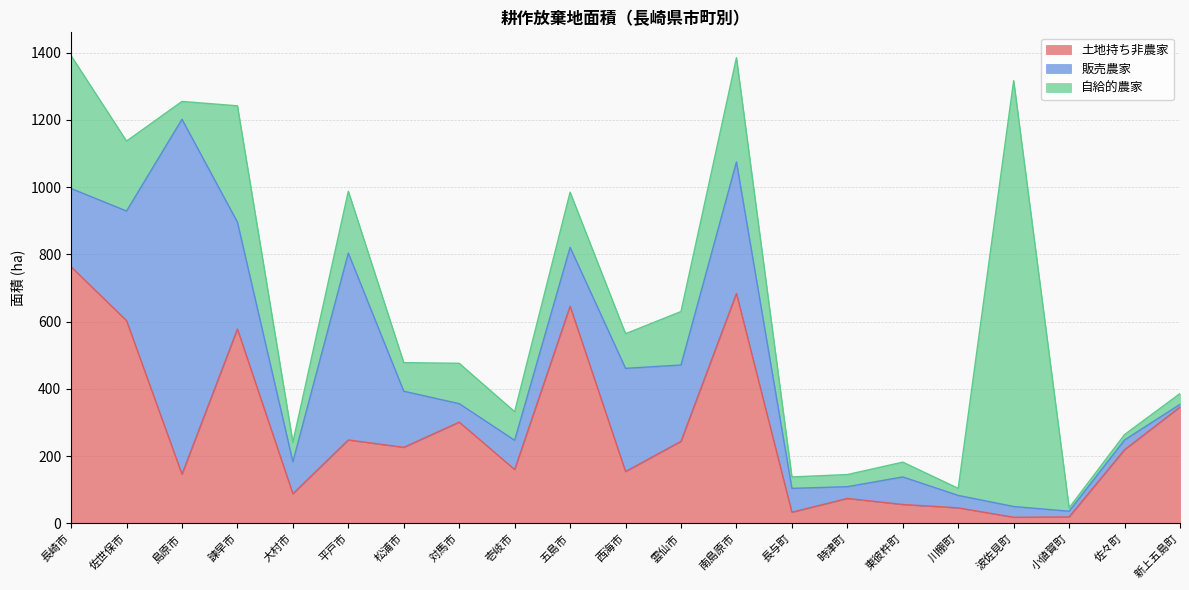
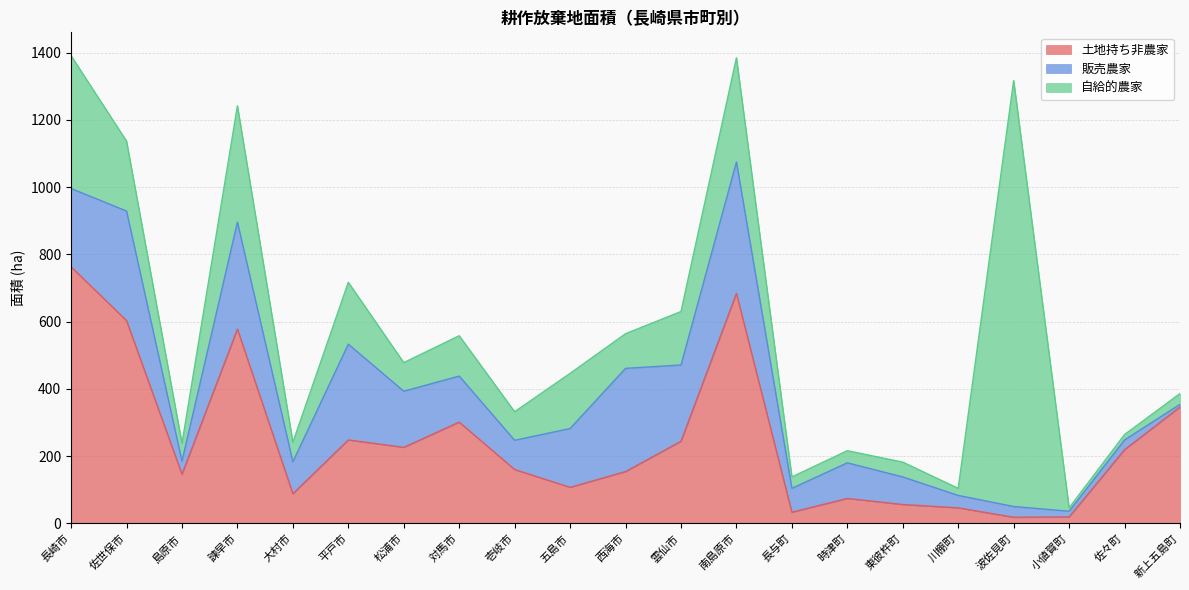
  {
    "土地持ち非農家": {
      "長崎市": 760,
      "佐世保市": 600,
      "島原市": 150,
      "諫早市": 580,
      "大村市": 90,
      "平戸市": 250,
      "松浦市": 230,
      "対馬市": 300,
      "壱岐市": 160,
-     "五島市": 650,
+     "五島市": 110,
      "西海市": 150,
      "雲仙市": 240,
      "南島原市": 680,
      "長与町": 30,
      "時津町": 70,
      "東彼杵町": 60,
      "川棚町": 50,
      "波佐見町": 20,
      "小値賀町": 20,
      "佐々町": 220,
      "新上五島町": 350
    },
    "販売農家": {
      "長崎市": 230,
      "佐世保市": 330,
-     "島原市": 1060,
+     "島原市": 40,
      "諫早市": 320,
      "大村市": 100,
-     "平戸市": 560,
+     "平戸市": 290,
      "松浦市": 170,
-     "対馬市": 60,
+     "対馬市": 140,
      "壱岐市": 90,
      "五島市": 180,
      "西海市": 310,
      "雲仙市": 230,
      "南島原市": 390,
      "長与町": 70,
-     "時津町": 40,
+     "時津町": 110,
      "東彼杵町": 80,
      "川棚町": 40,
      "波佐見町": 30,
      "小値賀町": 20,
      "佐々町": 30,
      "新上五島町": 10
    },
    "自給的農家": {
      "長崎市": 400,
      "佐世保市": 210,
      "島原市": 50,
      "諫早市": 350,
      "大村市": 60,
      "平戸市": 180,
      "松浦市": 90,
      "対馬市": 120,
      "壱岐市": 90,
      "五島市": 160,
      "西海市": 100,
      "雲仙市": 160,
      "南島原市": 310,
      "長与町": 30,
      "時津町": 40,
      "東彼杵町": 40,
      "川棚町": 20,
      "波佐見町": 1270,
      "小値賀町": 10,
      "佐々町": 20,
      "新上五島町": 30
    }
  }
